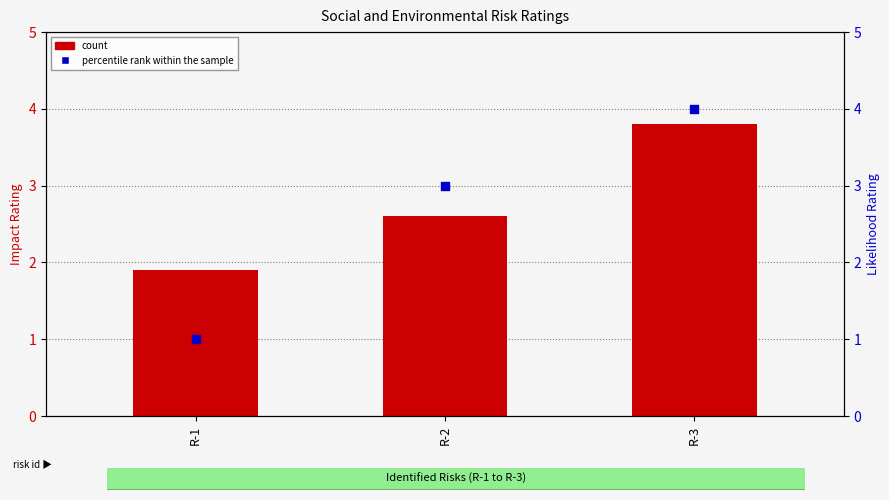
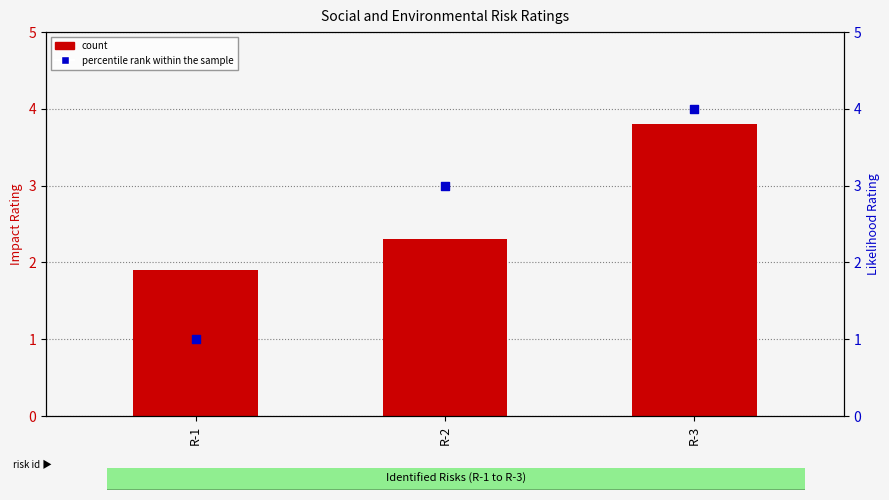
  {
    "count": {
      "R-1": 1.9,
-     "R-2": 2.6,
+     "R-2": 2.3,
      "R-3": 3.8
    }
  }
